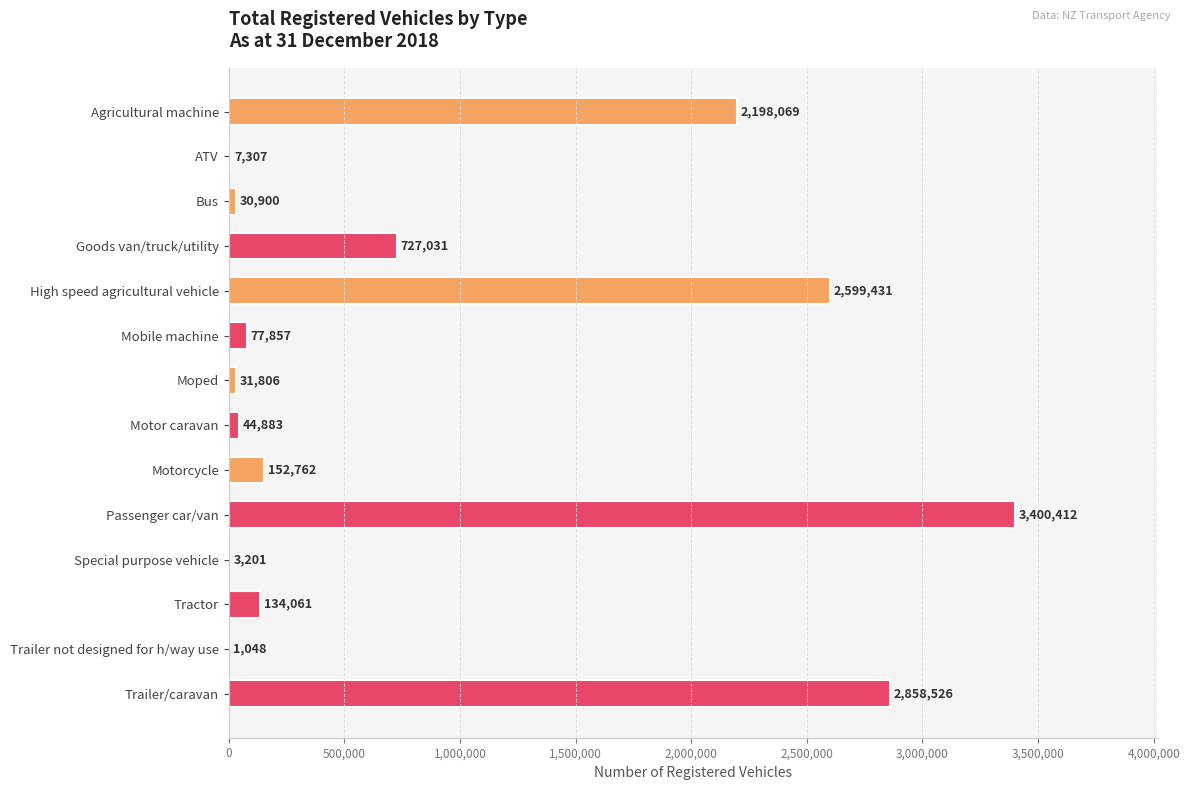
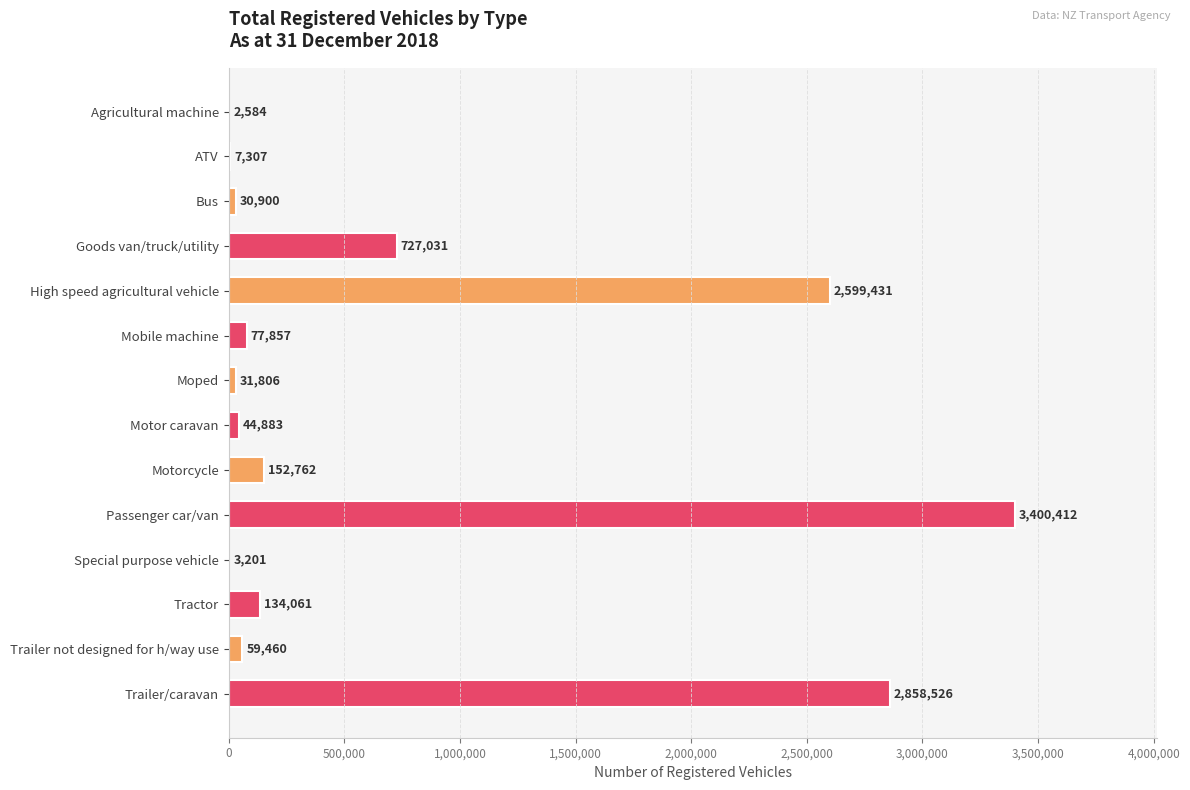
  {
-   "Agricultural machine": "2,198,069",
+   "Agricultural machine": "2,584",
    "ATV": "7,307",
    "Bus": "30,900",
    "Goods van/truck/utility": "727,031",
    "High speed agricultural vehicle": "2,599,431",
    "Mobile machine": "77,857",
    "Moped": "31,806",
    "Motor caravan": "44,883",
    "Motorcycle": "152,762",
    "Passenger car/van": "3,400,412",
    "Special purpose vehicle": "3,201",
    "Tractor": "134,061",
-   "Trailer not designed for h/way use": "1,048",
+   "Trailer not designed for h/way use": "59,460",
    "Trailer/caravan": "2,858,526"
  }
